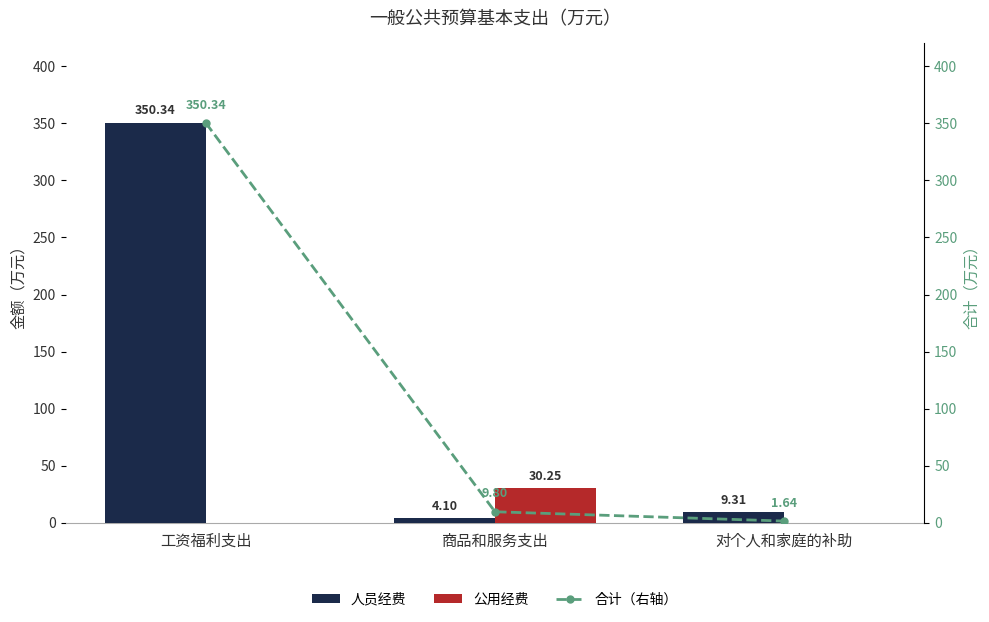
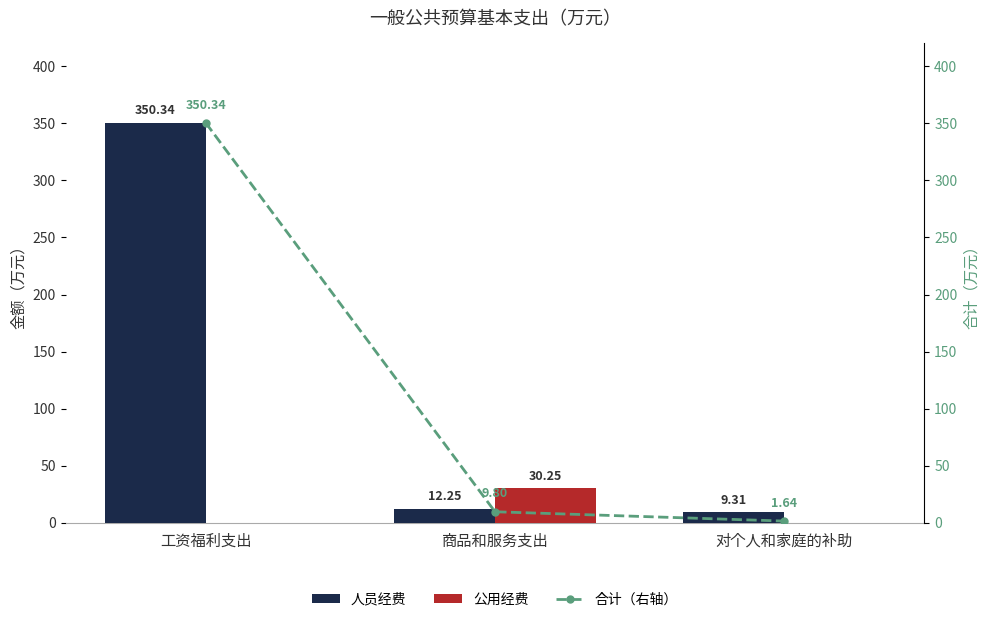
  {
    "人员经费": {
      "工资福利支出": 350.34,
-     "商品和服务支出": 4.10,
+     "商品和服务支出": 12.25,
      "对个人和家庭的补助": 9.31
    },
    "公用经费": {
      "商品和服务支出": 30.25
    },
    "合计（右轴）": {
      "工资福利支出": 350.34,
      "商品和服务支出": 9.80,
      "对个人和家庭的补助": 1.64
    }
  }
